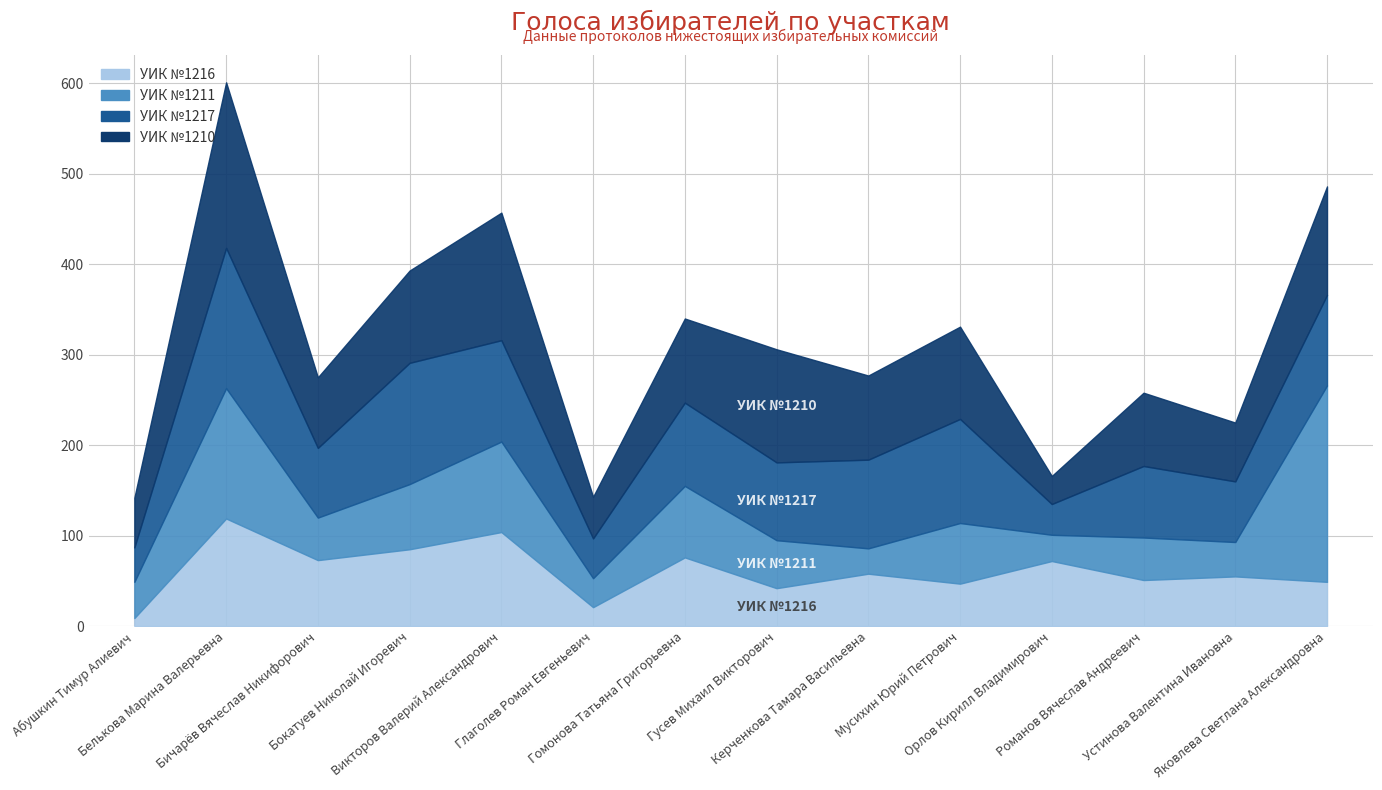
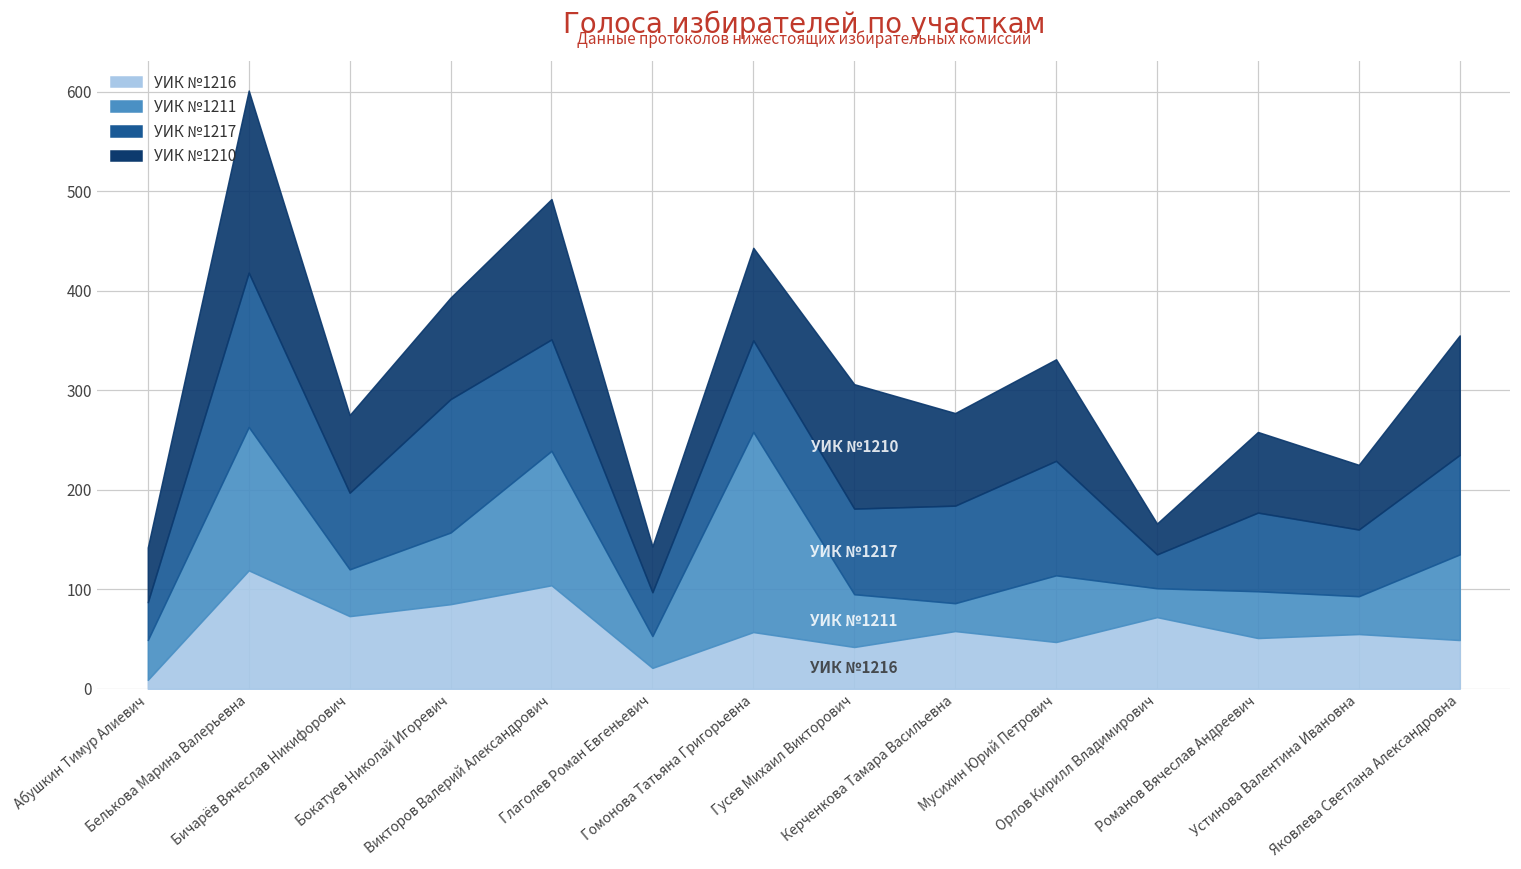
  {
    "УИК №1216": {
      "Абушкин Тимур Алиевич": 10,
      "Белькова Марина Валерьевна": 120,
      "Бичарёв Вячеслав Никифорович": 70,
      "Бокатуев Николай Игоревич": 90,
      "Викторов Валерий Александрович": 100,
      "Глаголев Роман Евгеньевич": 20,
-     "Гомонова Татьяна Григорьевна": 80,
+     "Гомонова Татьяна Григорьевна": 60,
      "Керченкова Тамара Васильевна": 60,
      "Мусихин Юрий Петрович": 50,
      "Орлов Кирилл Владимирович": 70,
      "Романов Вячеслав Андреевич": 50,
      "Устинова Валентина Ивановна": 60,
      "Яковлева Светлана Александровна": 50
    },
    "УИК №1211": {
      "Абушкин Тимур Алиевич": 40,
      "Белькова Марина Валерьевна": 140,
      "Бичарёв Вячеслав Никифорович": 50,
      "Бокатуев Николай Игоревич": 70,
-     "Викторов Валерий Александрович": 100,
+     "Викторов Валерий Александрович": 140,
      "Глаголев Роман Евгеньевич": 30,
-     "Гомонова Татьяна Григорьевна": 80,
+     "Гомонова Татьяна Григорьевна": 200,
      "Керченкова Тамара Васильевна": 30,
      "Мусихин Юрий Петрович": 70,
      "Орлов Кирилл Владимирович": 30,
      "Романов Вячеслав Андреевич": 50,
      "Устинова Валентина Ивановна": 40,
-     "Яковлева Светлана Александровна": 220
+     "Яковлева Светлана Александровна": 90
    }
  }
